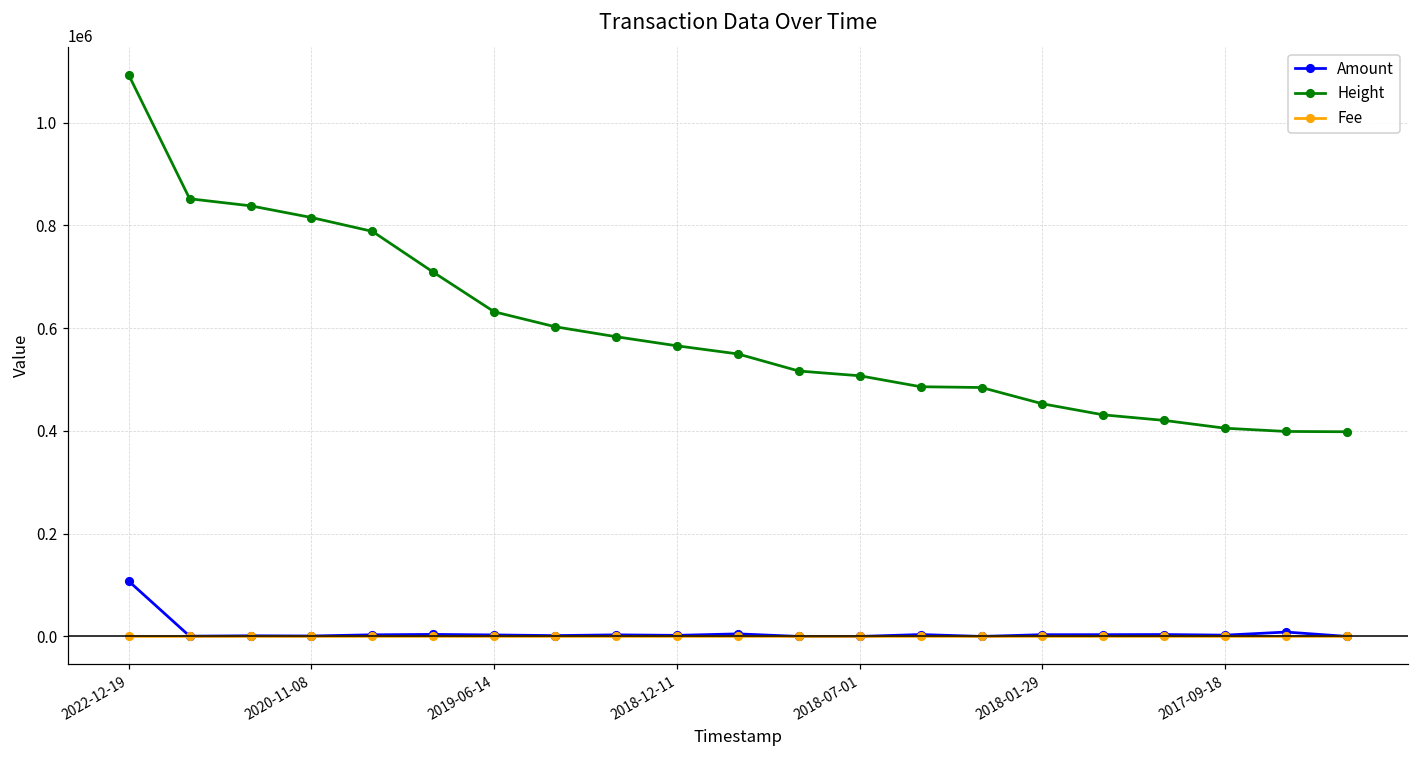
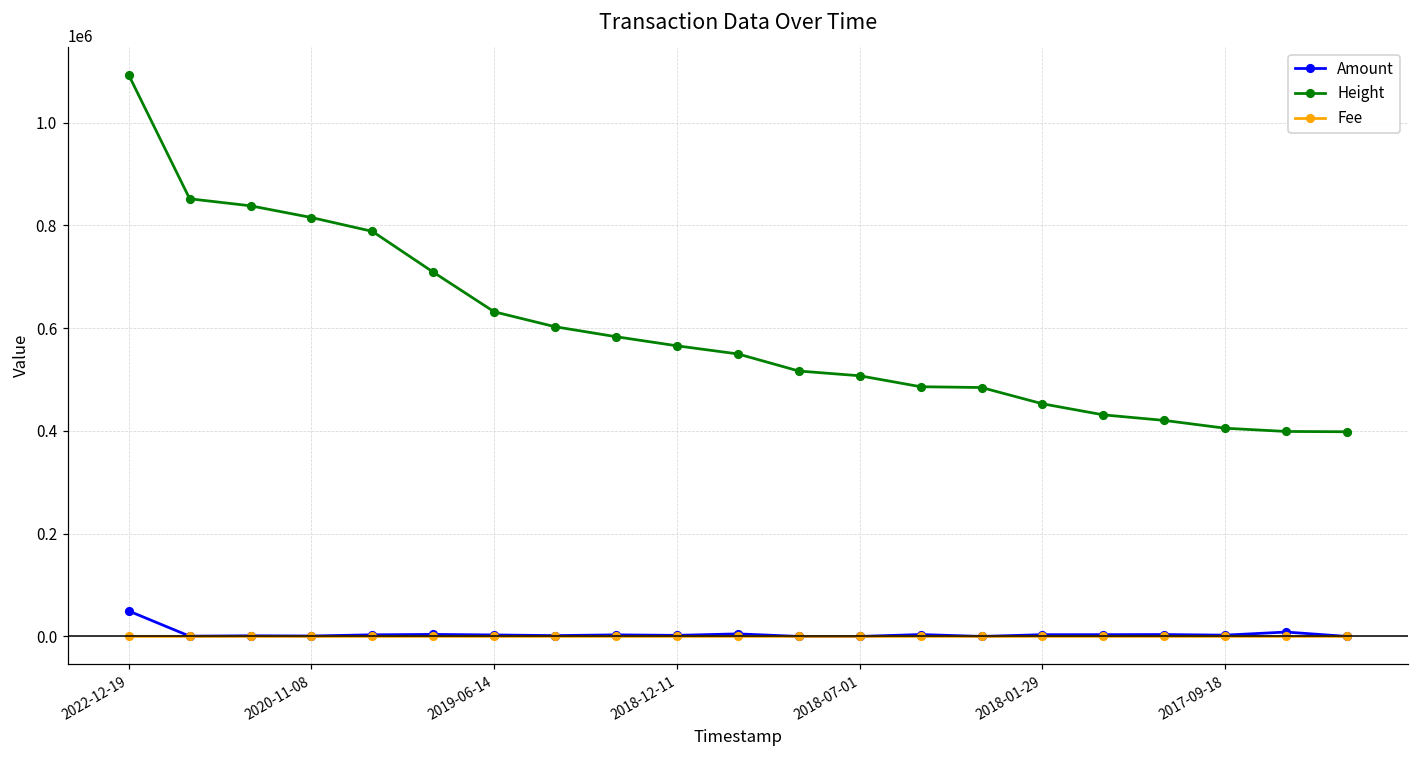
  {
    "Amount": {
-     "2022-12-19": 110000
+     "2022-12-19": 50000
    },
    "Height": {
      "2022-12-19": 1090000,
      "2020-11-08": 820000,
      "2019-06-14": 630000,
      "2018-12-11": 570000,
      "2018-07-01": 510000,
      "2018-01-29": 450000,
      "2017-09-18": 410000
    },
    "Fee": {
      "2022-12-19": 0
    }
  }
